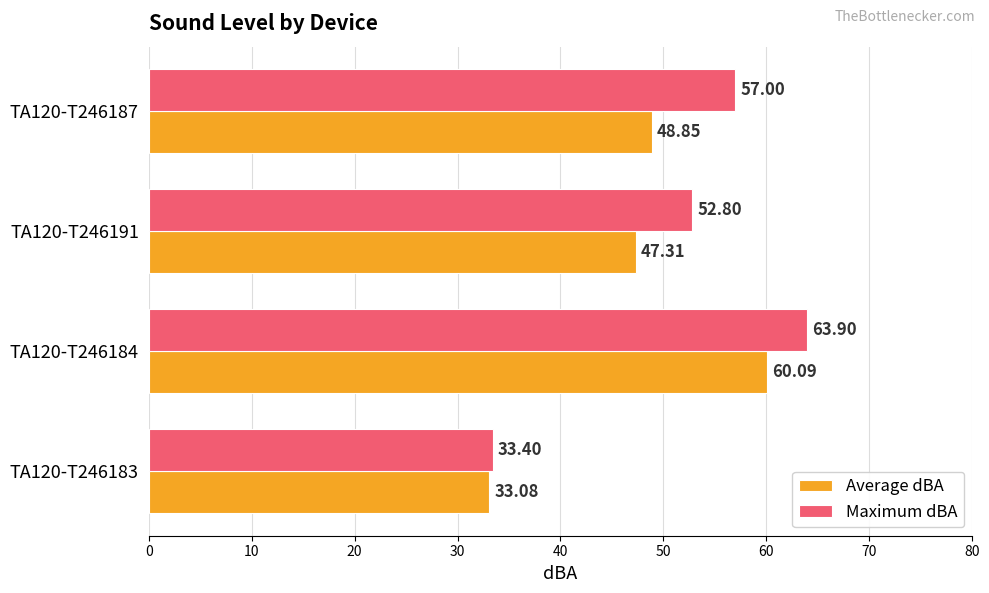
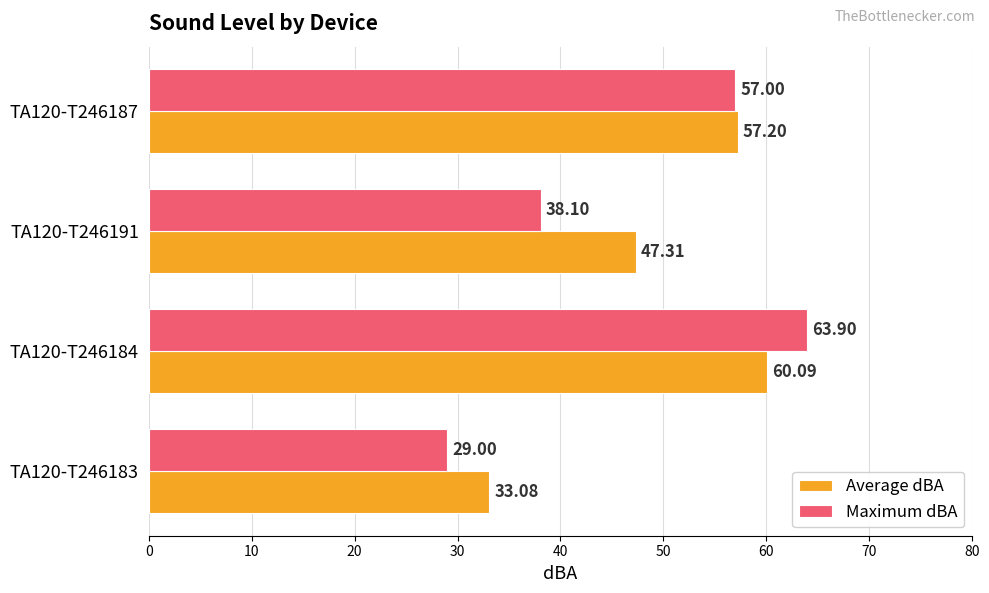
  {
    "Average dBA": {
-     "TA120-T246187": 48.85,
+     "TA120-T246187": 57.20,
      "TA120-T246191": 47.31,
      "TA120-T246184": 60.09,
      "TA120-T246183": 33.08
    },
    "Maximum dBA": {
      "TA120-T246187": 57.00,
-     "TA120-T246191": 52.80,
+     "TA120-T246191": 38.10,
      "TA120-T246184": 63.90,
-     "TA120-T246183": 33.40
+     "TA120-T246183": 29.00
    }
  }
